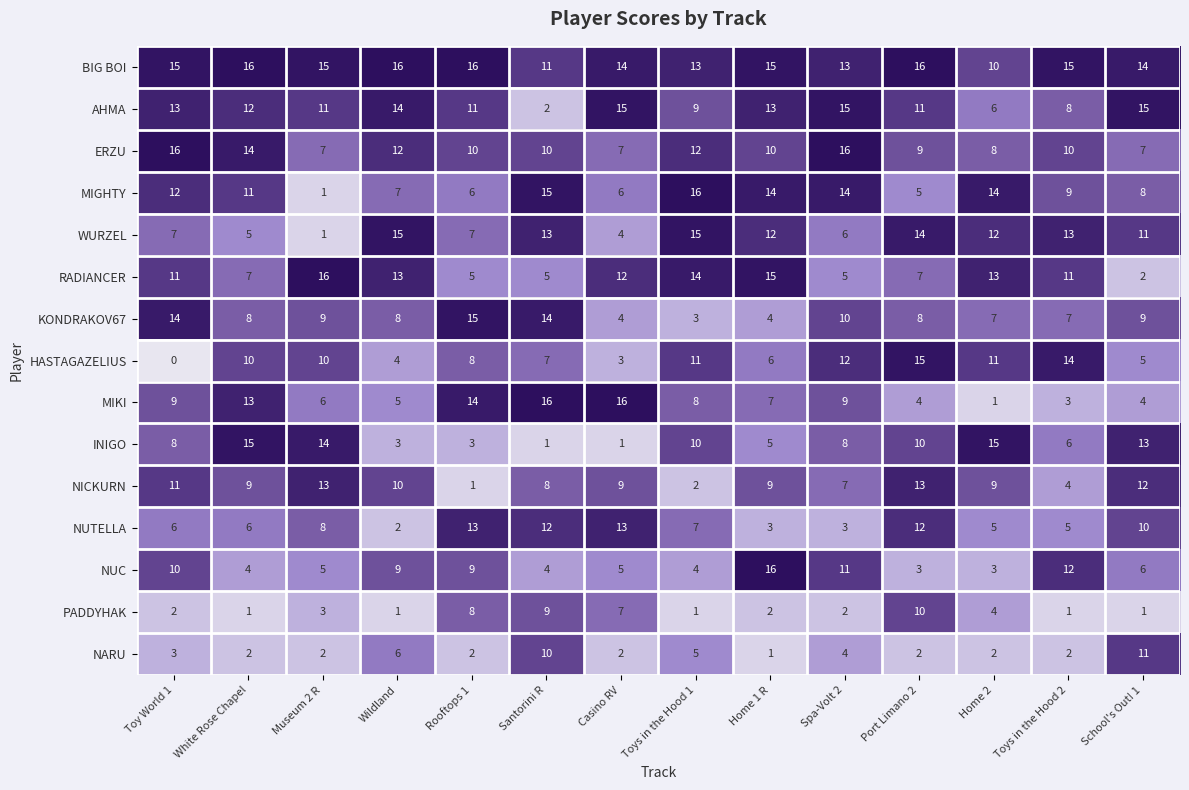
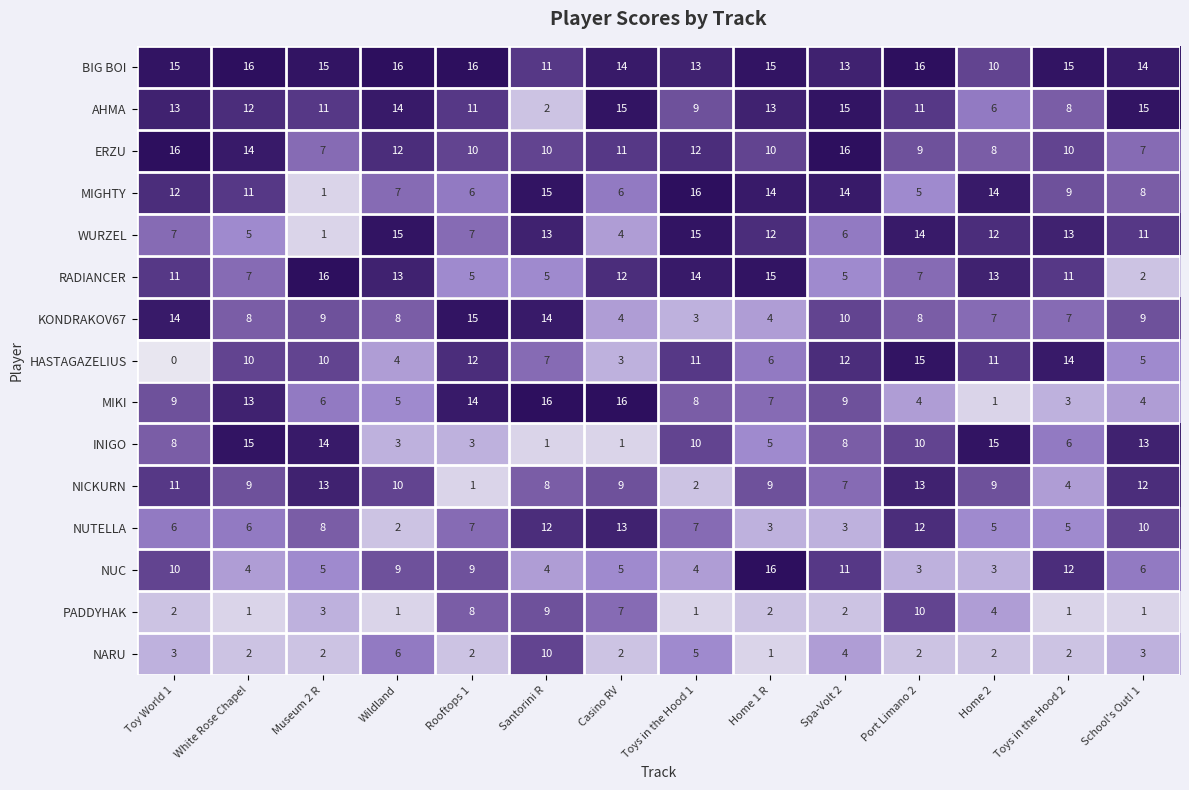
  {
    "ERZU": {
      "Toy World 1": 16,
      "White Rose Chapel": 14,
      "Museum 2 R": 7,
      "Wildland": 12,
      "Rooftops 1": 10,
      "Santorini R": 10,
-     "Casino RV": 7,
+     "Casino RV": 11,
      "Toys in the Hood 1": 12,
      "Home 1 R": 10,
      "Spa-Volt 2": 16,
      "Port Limano 2": 9,
      "Home 2": 8,
      "Toys in the Hood 2": 10,
      "School's Out! 1": 7
    },
    "HASTAGAZELIUS": {
      "Toy World 1": 0,
      "White Rose Chapel": 10,
      "Museum 2 R": 10,
      "Wildland": 4,
-     "Rooftops 1": 8,
+     "Rooftops 1": 12,
      "Santorini R": 7,
      "Casino RV": 3,
      "Toys in the Hood 1": 11,
      "Home 1 R": 6,
      "Spa-Volt 2": 12,
      "Port Limano 2": 15,
      "Home 2": 11,
      "Toys in the Hood 2": 14,
      "School's Out! 1": 5
    },
    "NUTELLA": {
      "Toy World 1": 6,
      "White Rose Chapel": 6,
      "Museum 2 R": 8,
      "Wildland": 2,
-     "Rooftops 1": 13,
+     "Rooftops 1": 7,
      "Santorini R": 12,
      "Casino RV": 13,
      "Toys in the Hood 1": 7,
      "Home 1 R": 3,
      "Spa-Volt 2": 3,
      "Port Limano 2": 12,
      "Home 2": 5,
      "Toys in the Hood 2": 5,
      "School's Out! 1": 10
    },
    "NARU": {
      "Toy World 1": 3,
      "White Rose Chapel": 2,
      "Museum 2 R": 2,
      "Wildland": 6,
      "Rooftops 1": 2,
      "Santorini R": 10,
      "Casino RV": 2,
      "Toys in the Hood 1": 5,
      "Home 1 R": 1,
      "Spa-Volt 2": 4,
      "Port Limano 2": 2,
      "Home 2": 2,
      "Toys in the Hood 2": 2,
-     "School's Out! 1": 11
+     "School's Out! 1": 3
    }
  }
